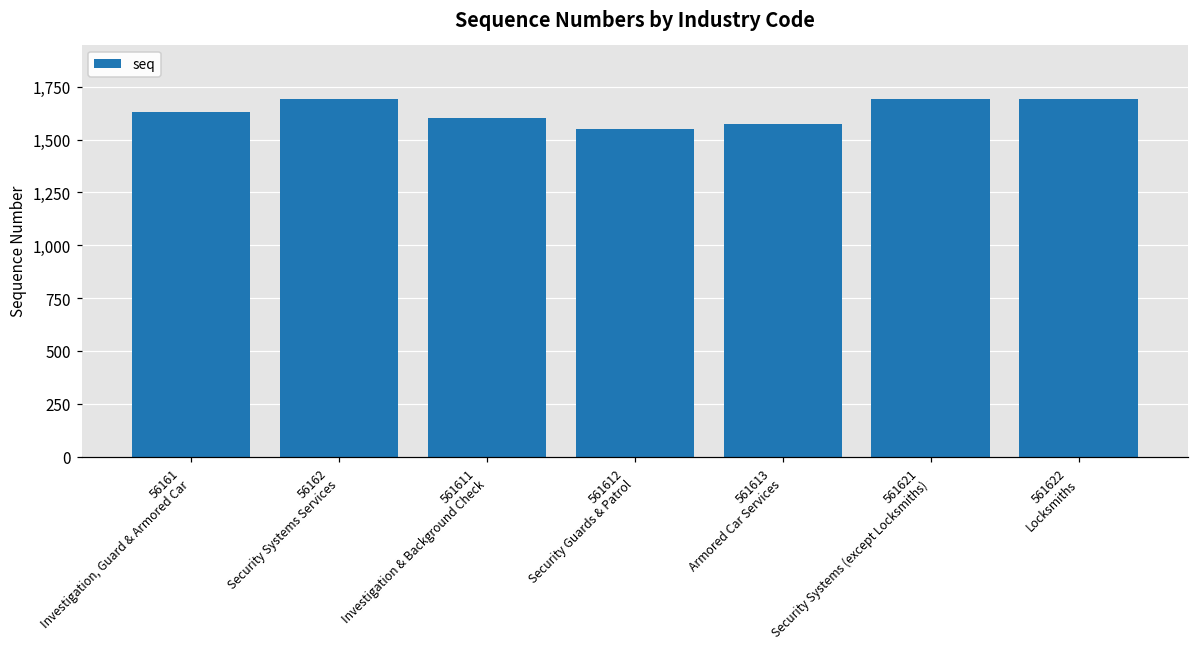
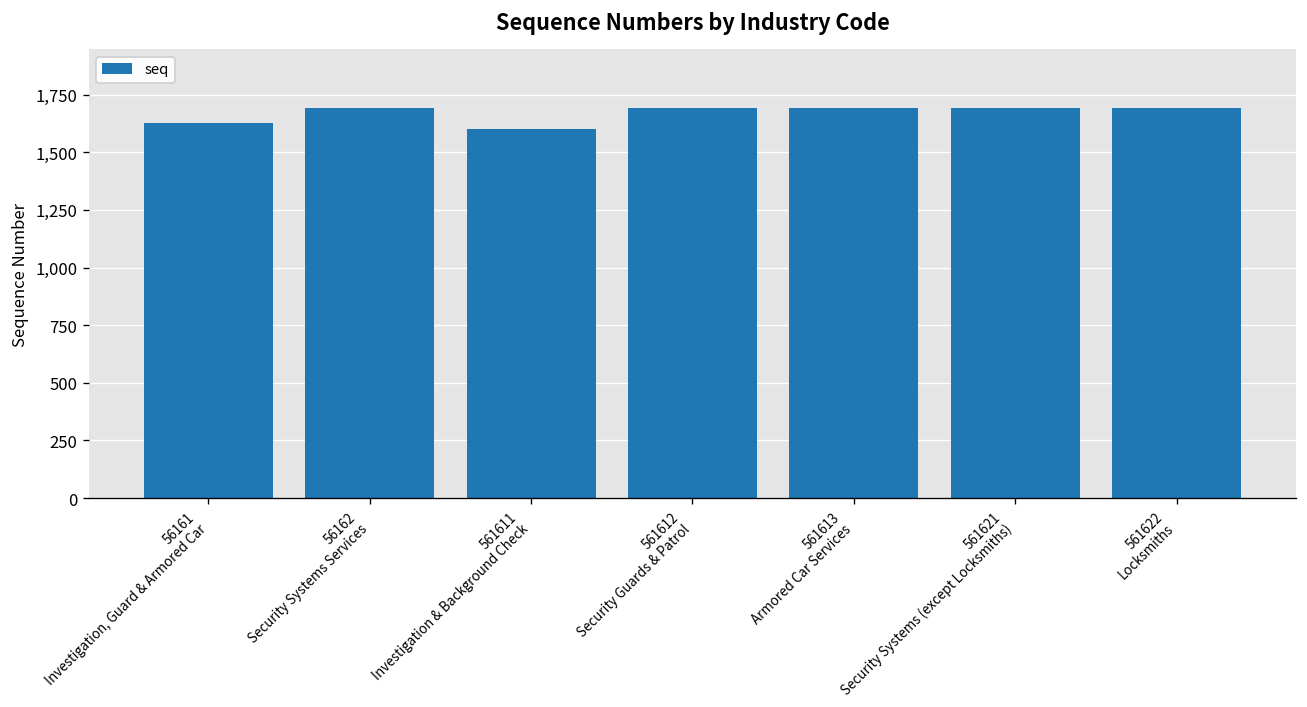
  {
    "56161 Investigation, Guard & Armored Car": "1,630",
    "56162 Security Systems Services": "1,690",
    "561611 Investigation & Background Check": "1,600",
-   "561612 Security Guards & Patrol": "1,550",
-   "561613 Armored Car Services": "1,580",
+   "561612 Security Guards & Patrol": "1,690",
+   "561613 Armored Car Services": "1,690",
    "561621 Security Systems (except Locksmiths)": "1,690",
    "561622 Locksmiths": "1,690"
  }
